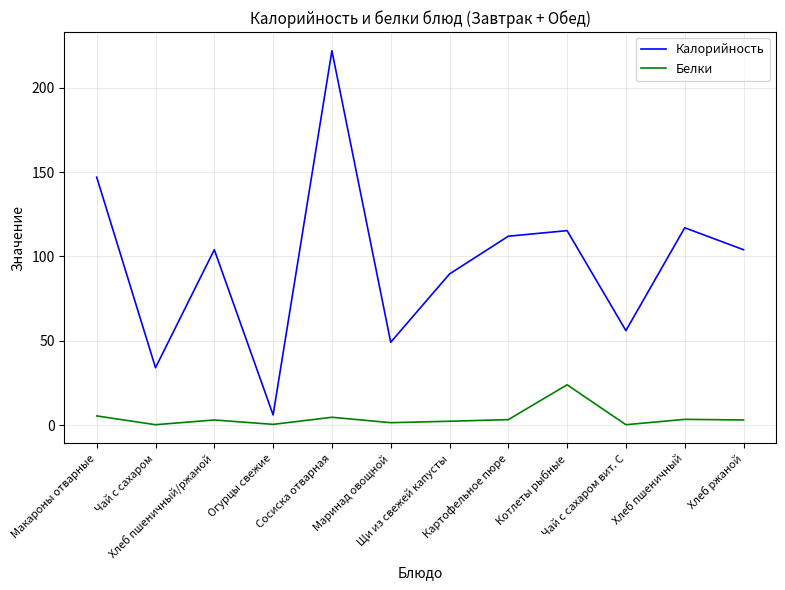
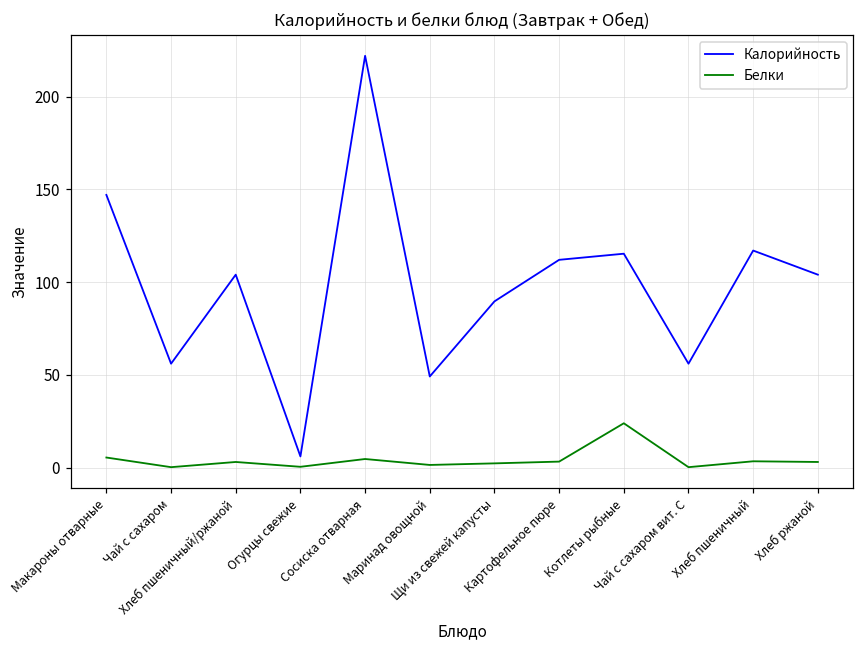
  {
    "Калорийность": {
      "Макароны отварные": 147,
-     "Чай с сахаром": 34,
+     "Чай с сахаром": 56,
      "Хлеб пшеничный/ржаной": 104,
      "Огурцы свежие": 6,
      "Сосиска отварная": 222,
      "Маринад овощной": 49,
      "Щи из свежей капусты": 90,
      "Картофельное пюре": 112,
      "Котлеты рыбные": 115,
      "Чай с сахаром вит. С": 56,
      "Хлеб пшеничный": 117,
      "Хлеб ржаной": 104
    },
    "Белки": {
      "Макароны отварные": 5,
      "Чай с сахаром": 0,
      "Хлеб пшеничный/ржаной": 3,
      "Огурцы свежие": 0,
      "Сосиска отварная": 5,
      "Маринад овощной": 1,
      "Щи из свежей капусты": 2,
      "Картофельное пюре": 3,
      "Котлеты рыбные": 24,
      "Чай с сахаром вит. С": 0,
      "Хлеб пшеничный": 3,
      "Хлеб ржаной": 3
    }
  }
